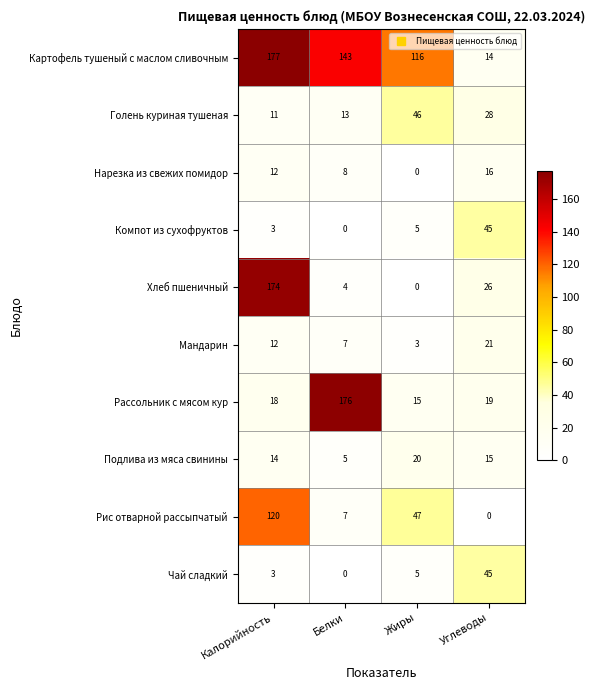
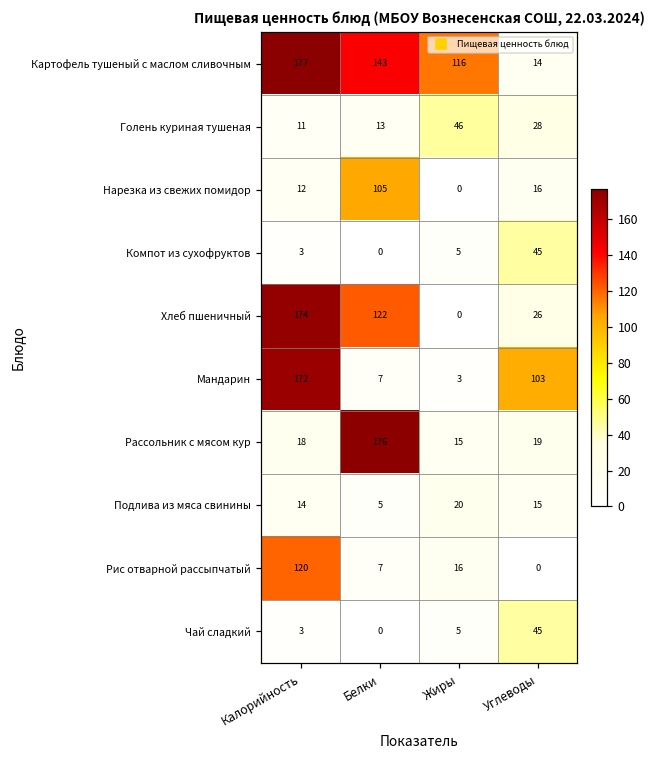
  {
    "Картофель тушеный с маслом сливочным": {
      "Калорийность": 177,
      "Белки": 143,
      "Жиры": 116,
      "Углеводы": 14
    },
    "Голень куриная тушеная": {
      "Калорийность": 11,
      "Белки": 13,
      "Жиры": 46,
      "Углеводы": 28
    },
    "Нарезка из свежих помидор": {
      "Калорийность": 12,
-     "Белки": 8,
+     "Белки": 105,
      "Жиры": 0,
      "Углеводы": 16
    },
    "Компот из сухофруктов": {
      "Калорийность": 3,
      "Белки": 0,
      "Жиры": 5,
      "Углеводы": 45
    },
    "Хлеб пшеничный": {
      "Калорийность": 174,
-     "Белки": 4,
+     "Белки": 122,
      "Жиры": 0,
      "Углеводы": 26
    },
    "Мандарин": {
-     "Калорийность": 12,
+     "Калорийность": 172,
      "Белки": 7,
      "Жиры": 3,
-     "Углеводы": 21
+     "Углеводы": 103
    },
    "Рассольник с мясом кур": {
      "Калорийность": 18,
      "Белки": 176,
      "Жиры": 15,
      "Углеводы": 19
    },
    "Подлива из мяса свинины": {
      "Калорийность": 14,
      "Белки": 5,
      "Жиры": 20,
      "Углеводы": 15
    },
    "Рис отварной рассыпчатый": {
      "Калорийность": 120,
      "Белки": 7,
-     "Жиры": 47,
+     "Жиры": 16,
      "Углеводы": 0
    },
    "Чай сладкий": {
      "Калорийность": 3,
      "Белки": 0,
      "Жиры": 5,
      "Углеводы": 45
    }
  }
